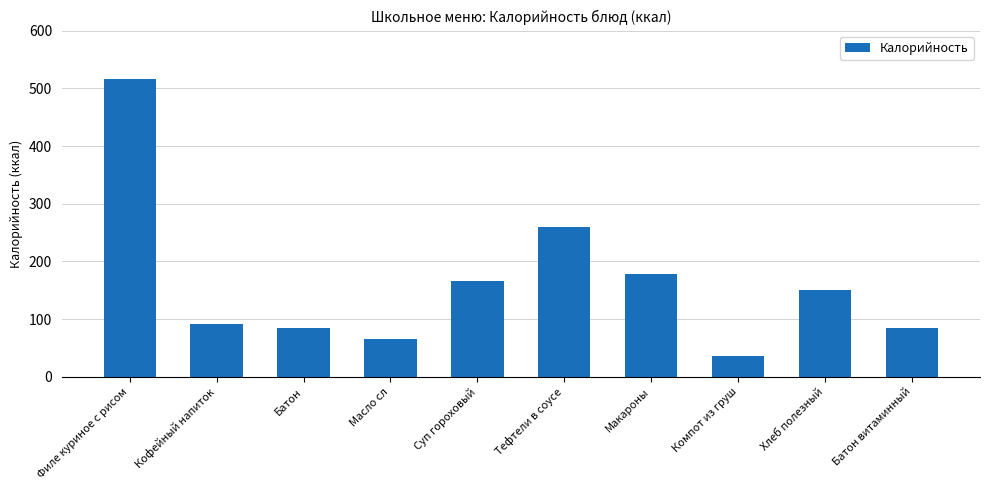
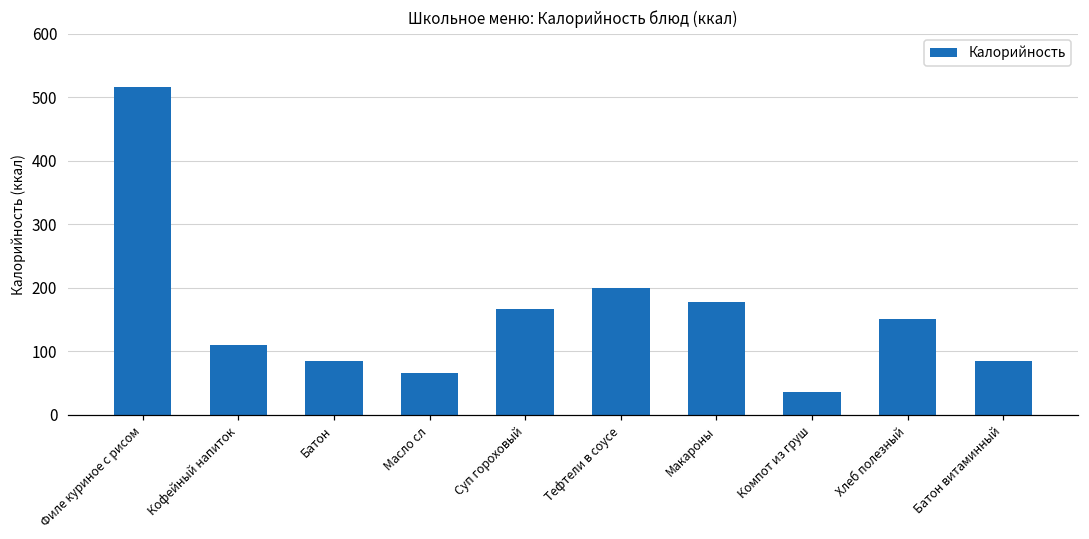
  {
    "Филе куриное с рисом": 520,
-   "Кофейный напиток": 90,
+   "Кофейный напиток": 110,
    "Батон": 80,
    "Масло сл": 70,
    "Суп гороховый": 170,
-   "Тефтели в соусе": 260,
+   "Тефтели в соусе": 200,
    "Макароны": 180,
    "Компот из груш": 40,
    "Хлеб полезный": 150,
    "Батон витаминный": 80
  }
